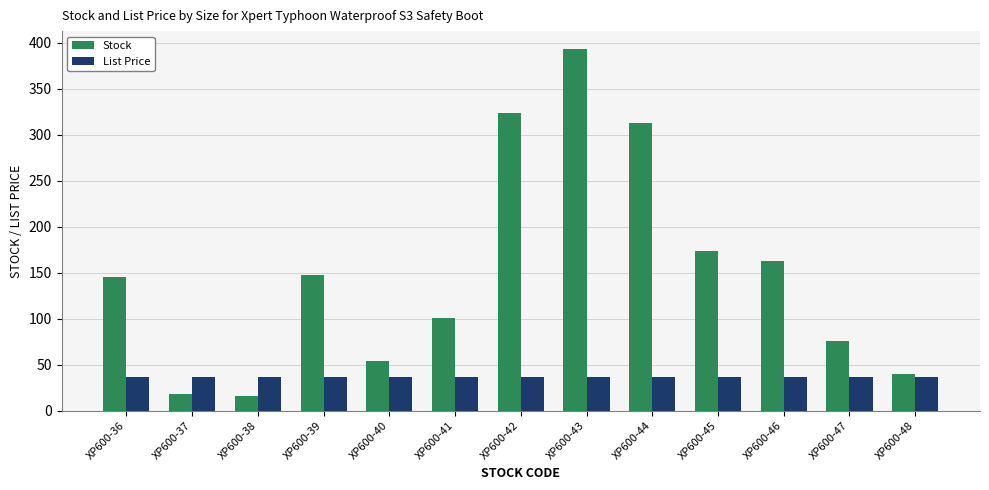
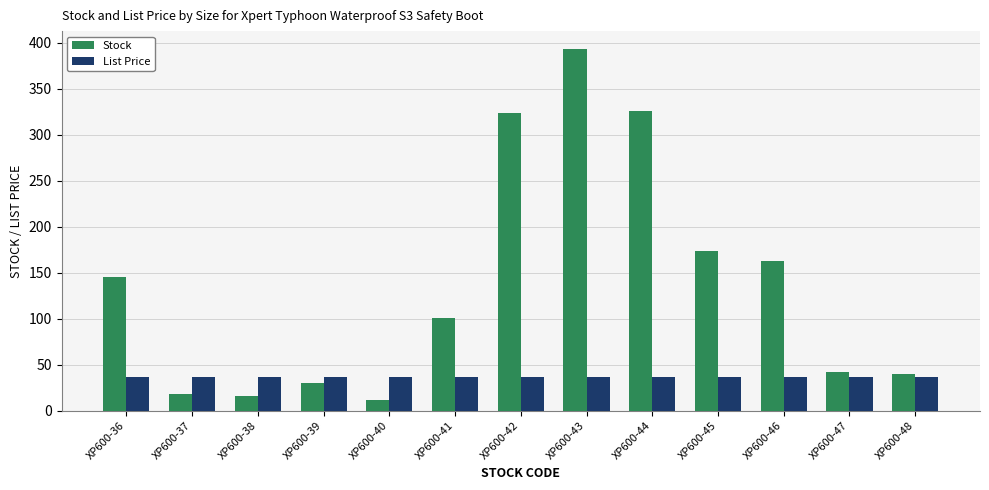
  {
    "Stock": {
      "XP600-36": 150,
      "XP600-37": 20,
      "XP600-38": 20,
-     "XP600-39": 150,
-     "XP600-40": 50,
+     "XP600-39": 30,
+     "XP600-40": 10,
      "XP600-41": 100,
      "XP600-42": 320,
      "XP600-43": 390,
-     "XP600-44": 310,
+     "XP600-44": 330,
      "XP600-45": 170,
      "XP600-46": 160,
-     "XP600-47": 80,
+     "XP600-47": 40,
      "XP600-48": 40
    },
    "List Price": {
      "XP600-36": 40,
      "XP600-37": 40,
      "XP600-38": 40,
      "XP600-39": 40,
      "XP600-40": 40,
      "XP600-41": 40,
      "XP600-42": 40,
      "XP600-43": 40,
      "XP600-44": 40,
      "XP600-45": 40,
      "XP600-46": 40,
      "XP600-47": 40,
      "XP600-48": 40
    }
  }
